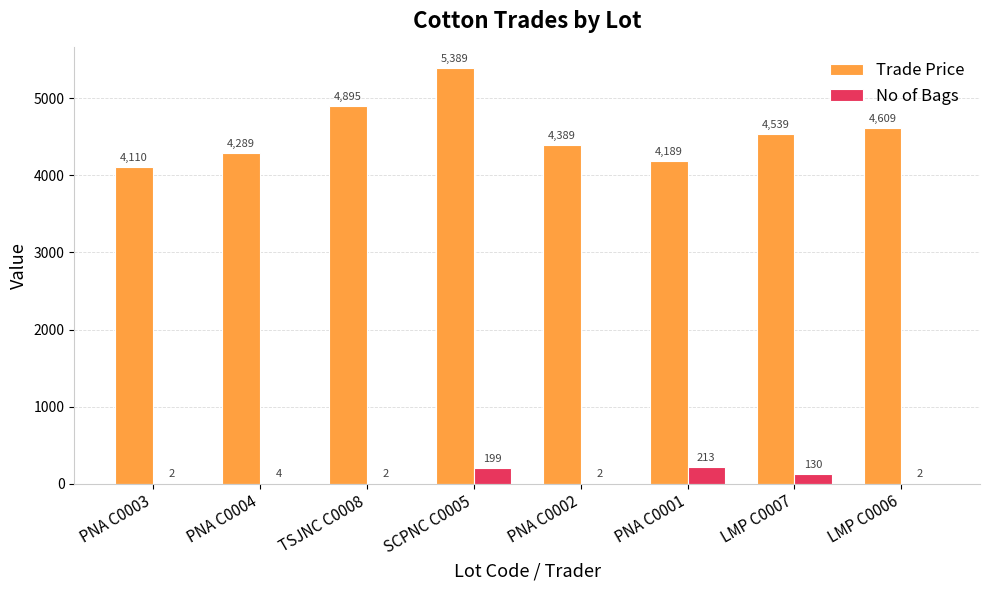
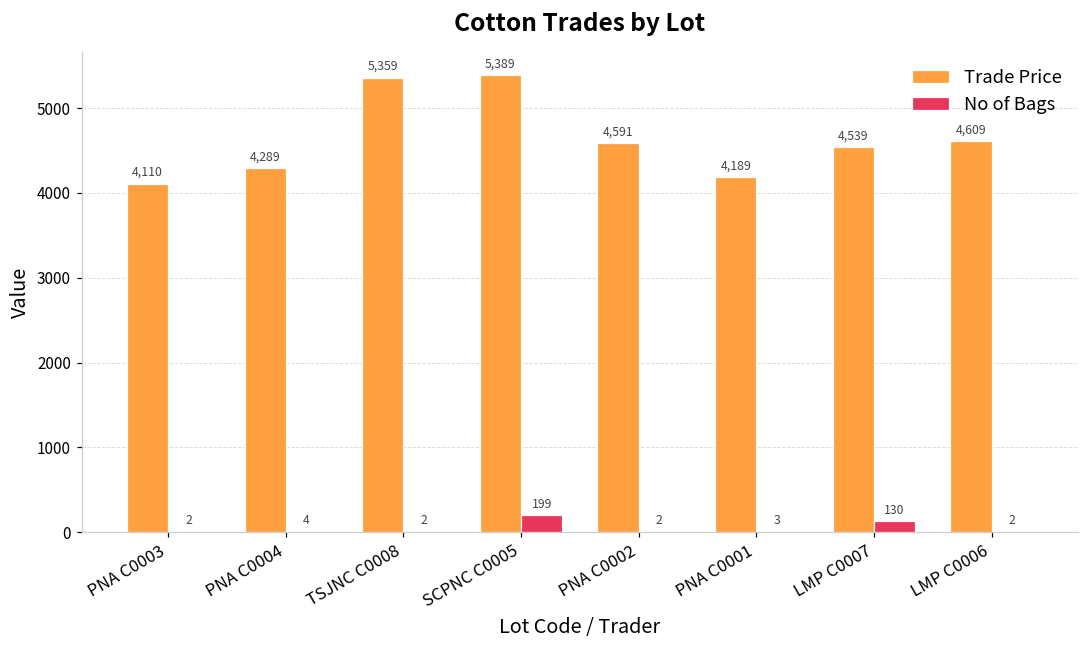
  {
    "Trade Price": {
      "PNA C0003": "4,110",
      "PNA C0004": "4,289",
-     "TSJNC C0008": "4,895",
+     "TSJNC C0008": "5,359",
      "SCPNC C0005": "5,389",
-     "PNA C0002": "4,389",
+     "PNA C0002": "4,591",
      "PNA C0001": "4,189",
      "LMP C0007": "4,539",
      "LMP C0006": "4,609"
    },
    "No of Bags": {
      "PNA C0003": "2",
      "PNA C0004": "4",
      "TSJNC C0008": "2",
      "SCPNC C0005": "199",
      "PNA C0002": "2",
-     "PNA C0001": "213",
+     "PNA C0001": "3",
      "LMP C0007": "130",
      "LMP C0006": "2"
    }
  }
